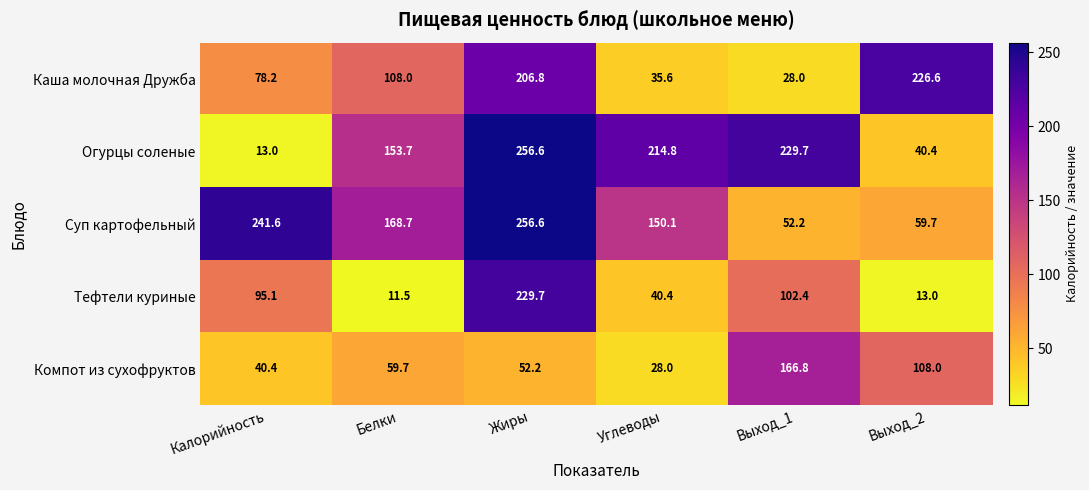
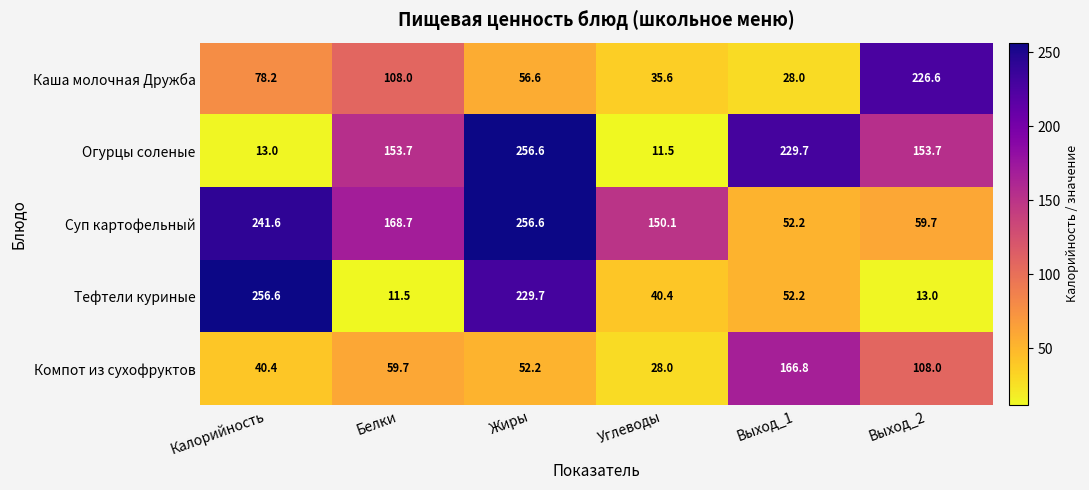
  {
    "Каша молочная Дружба": {
      "Калорийность": 78.2,
      "Белки": 108.0,
-     "Жиры": 206.8,
+     "Жиры": 56.6,
      "Углеводы": 35.6,
      "Выход_1": 28.0,
      "Выход_2": 226.6
    },
    "Огурцы соленые": {
      "Калорийность": 13.0,
      "Белки": 153.7,
      "Жиры": 256.6,
-     "Углеводы": 214.8,
+     "Углеводы": 11.5,
      "Выход_1": 229.7,
-     "Выход_2": 40.4
+     "Выход_2": 153.7
    },
    "Суп картофельный": {
      "Калорийность": 241.6,
      "Белки": 168.7,
      "Жиры": 256.6,
      "Углеводы": 150.1,
      "Выход_1": 52.2,
      "Выход_2": 59.7
    },
    "Тефтели куриные": {
-     "Калорийность": 95.1,
+     "Калорийность": 256.6,
      "Белки": 11.5,
      "Жиры": 229.7,
      "Углеводы": 40.4,
-     "Выход_1": 102.4,
+     "Выход_1": 52.2,
      "Выход_2": 13.0
    },
    "Компот из сухофруктов": {
      "Калорийность": 40.4,
      "Белки": 59.7,
      "Жиры": 52.2,
      "Углеводы": 28.0,
      "Выход_1": 166.8,
      "Выход_2": 108.0
    }
  }
